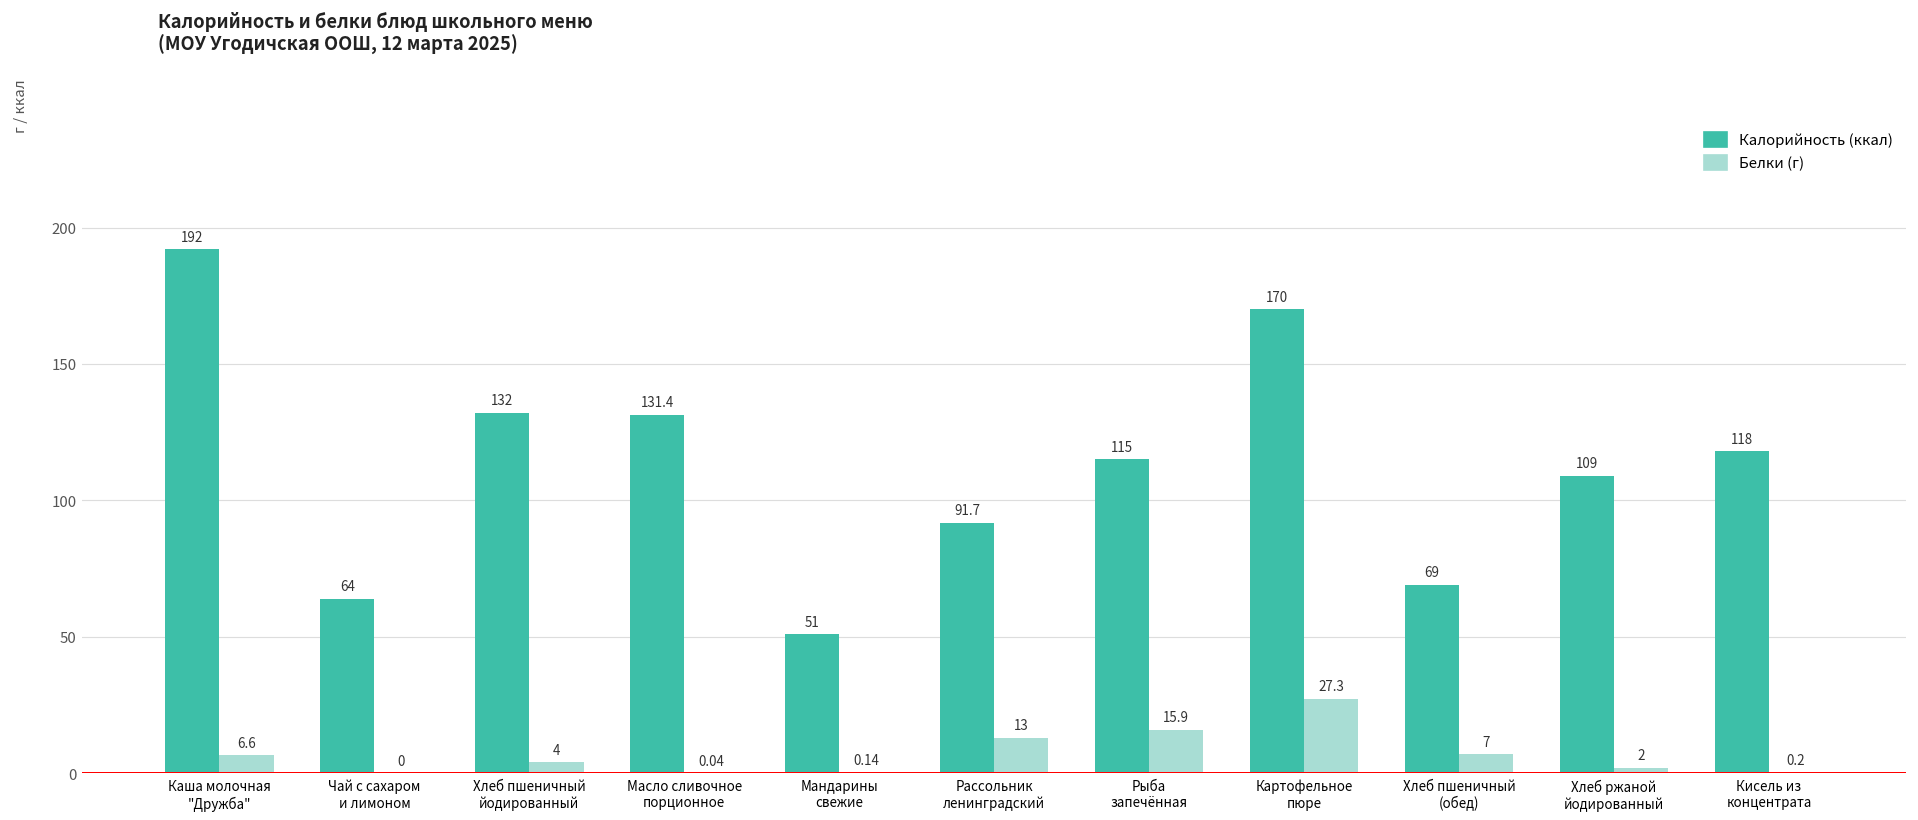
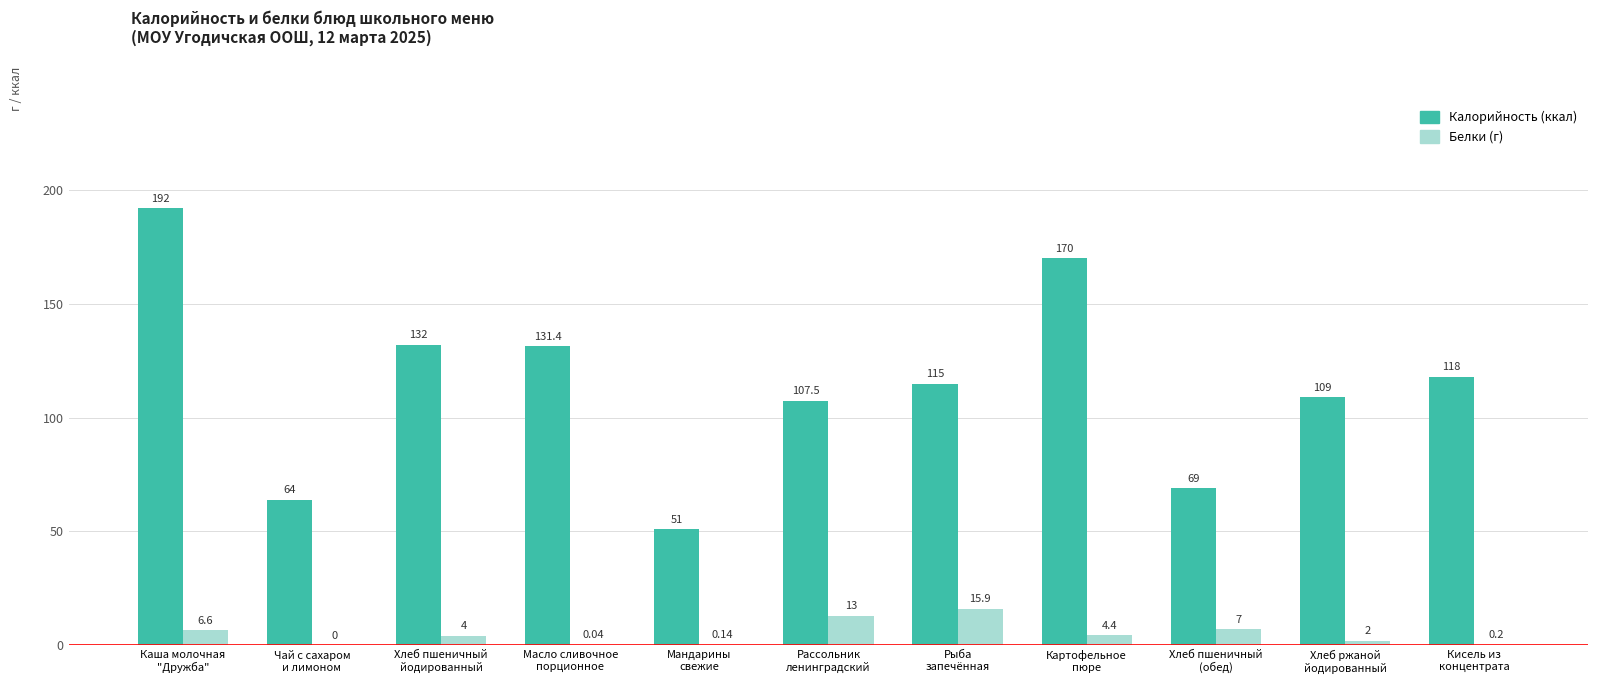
  {
    "Калорийность (ккал)": {
      "Каша молочная \"Дружба\"": 192,
      "Чай с сахаром и лимоном": 64,
      "Хлеб пшеничный йодированный": 132,
      "Масло сливочное порционное": 131.4,
      "Мандарины свежие": 51,
-     "Рассольник ленинградский": 91.7,
+     "Рассольник ленинградский": 107.5,
      "Рыба запечённая": 115,
      "Картофельное пюре": 170,
      "Хлеб пшеничный (обед)": 69,
      "Хлеб ржаной йодированный": 109,
      "Кисель из концентрата": 118
    },
    "Белки (г)": {
      "Каша молочная \"Дружба\"": 6.6,
      "Чай с сахаром и лимоном": 0,
      "Хлеб пшеничный йодированный": 4,
      "Масло сливочное порционное": 0.04,
      "Мандарины свежие": 0.14,
      "Рассольник ленинградский": 13,
      "Рыба запечённая": 15.9,
-     "Картофельное пюре": 27.3,
+     "Картофельное пюре": 4.4,
      "Хлеб пшеничный (обед)": 7,
      "Хлеб ржаной йодированный": 2,
      "Кисель из концентрата": 0.2
    }
  }
